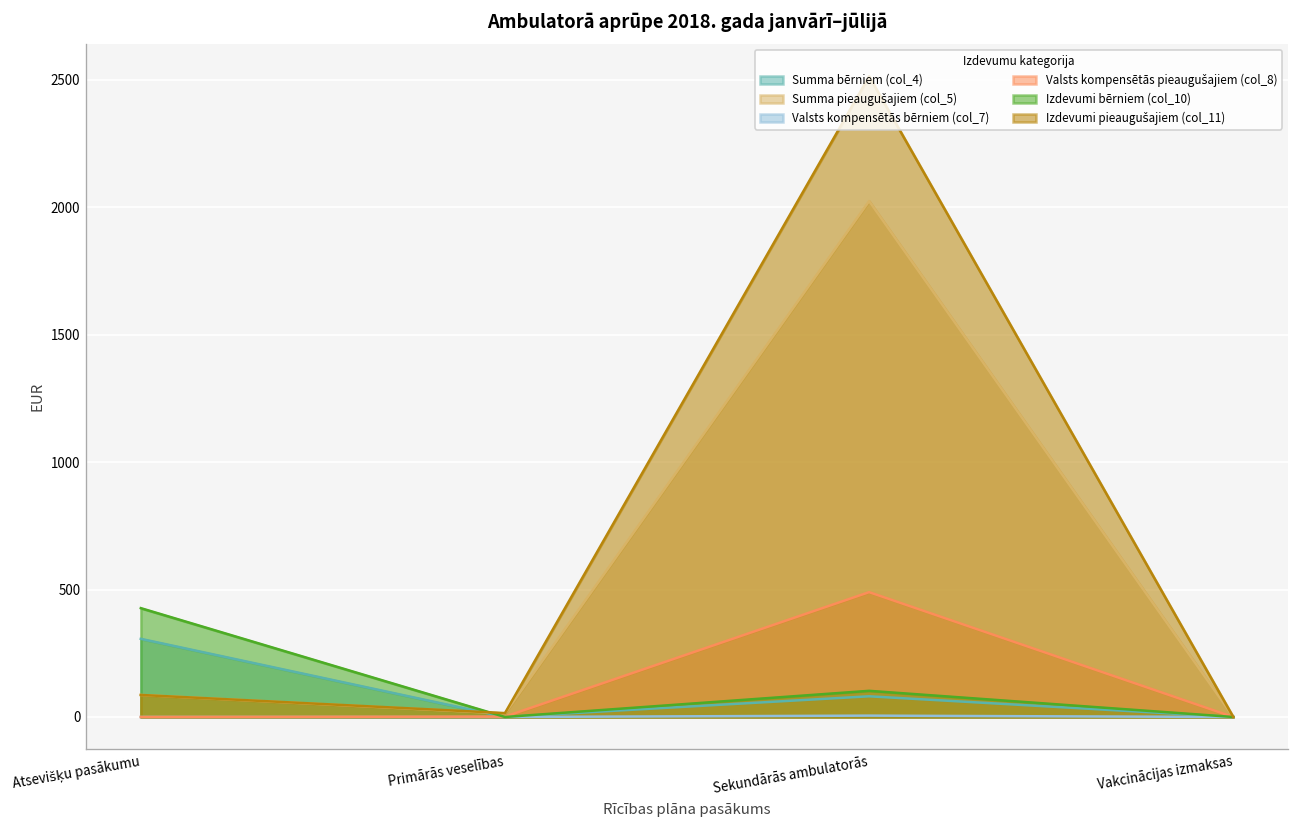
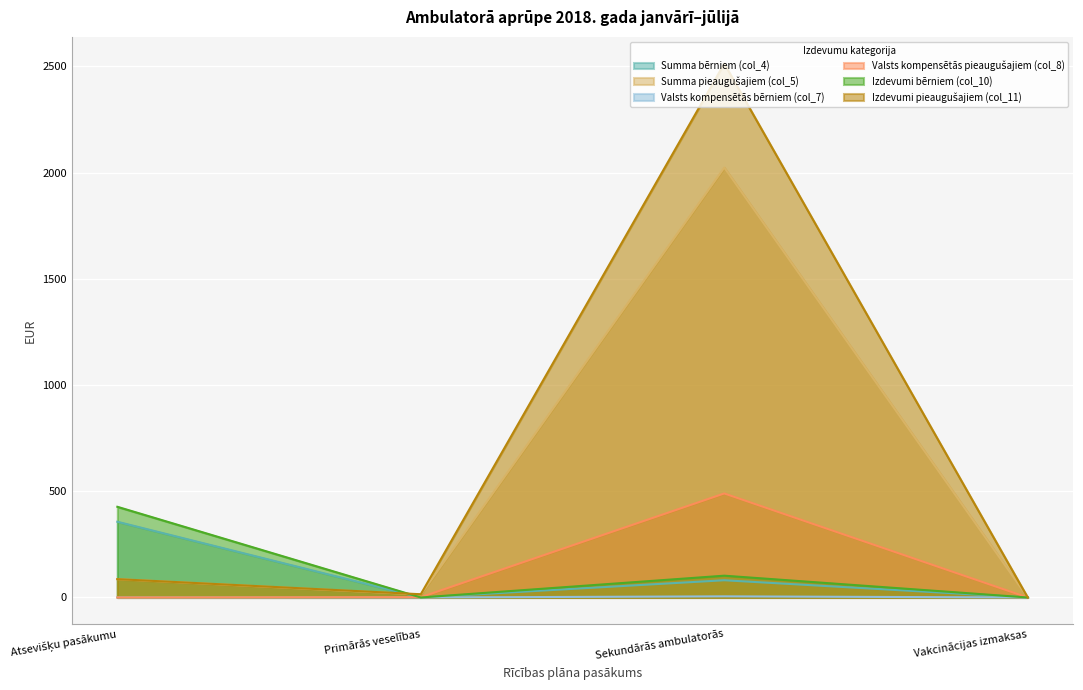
  {
    "Summa bērniem (col_4)": {
-     "Atsevišķu pasākumu": 310,
+     "Atsevišķu pasākumu": 360,
      "Sekundārās ambulatorās": 80
    },
    "Valsts kompensētās bērniem (col_7)": {
      "Sekundārās ambulatorās": 10
    },
    "Izdevumi bērniem (col_10)": {
      "Atsevišķu pasākumu": 430,
      "Sekundārās ambulatorās": 100
    }
  }
